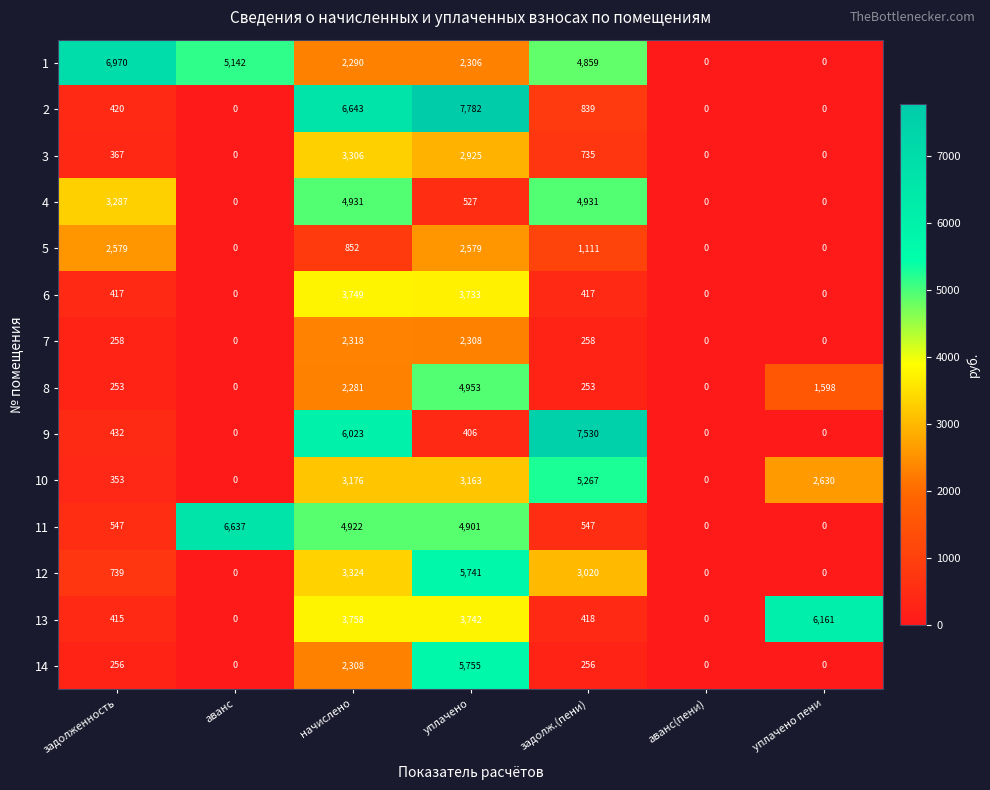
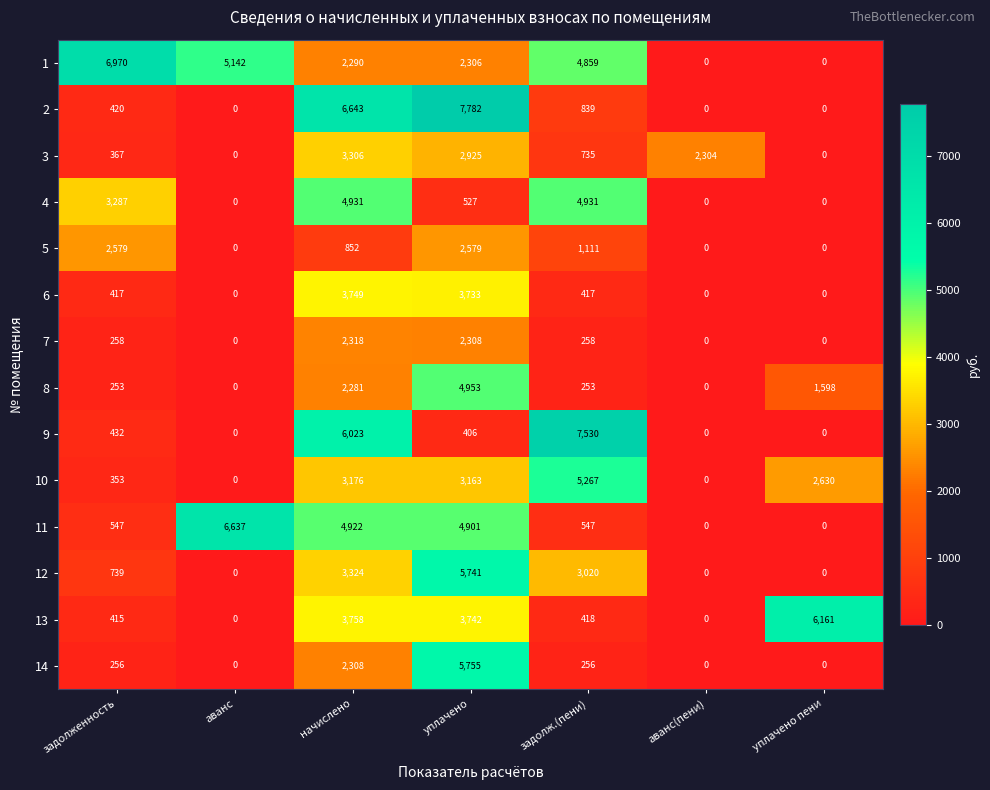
  {
    "1": {
      "задолженность": "6,970",
      "аванс": "5,142",
      "начислено": "2,290",
      "уплачено": "2,306",
      "задолж.(пени)": "4,859",
      "аванс(пени)": "0",
      "уплачено пени": "0"
    },
    "2": {
      "задолженность": "420",
      "аванс": "0",
      "начислено": "6,643",
      "уплачено": "7,782",
      "задолж.(пени)": "839",
      "аванс(пени)": "0",
      "уплачено пени": "0"
    },
    "3": {
      "задолженность": "367",
      "аванс": "0",
      "начислено": "3,306",
      "уплачено": "2,925",
      "задолж.(пени)": "735",
-     "аванс(пени)": "0",
+     "аванс(пени)": "2,304",
      "уплачено пени": "0"
    },
    "4": {
      "задолженность": "3,287",
      "аванс": "0",
      "начислено": "4,931",
      "уплачено": "527",
      "задолж.(пени)": "4,931",
      "аванс(пени)": "0",
      "уплачено пени": "0"
    },
    "5": {
      "задолженность": "2,579",
      "аванс": "0",
      "начислено": "852",
      "уплачено": "2,579",
      "задолж.(пени)": "1,111",
      "аванс(пени)": "0",
      "уплачено пени": "0"
    },
    "6": {
      "задолженность": "417",
      "аванс": "0",
      "начислено": "3,749",
      "уплачено": "3,733",
      "задолж.(пени)": "417",
      "аванс(пени)": "0",
      "уплачено пени": "0"
    },
    "7": {
      "задолженность": "258",
      "аванс": "0",
      "начислено": "2,318",
      "уплачено": "2,308",
      "задолж.(пени)": "258",
      "аванс(пени)": "0",
      "уплачено пени": "0"
    },
    "8": {
      "задолженность": "253",
      "аванс": "0",
      "начислено": "2,281",
      "уплачено": "4,953",
      "задолж.(пени)": "253",
      "аванс(пени)": "0",
      "уплачено пени": "1,598"
    },
    "9": {
      "задолженность": "432",
      "аванс": "0",
      "начислено": "6,023",
      "уплачено": "406",
      "задолж.(пени)": "7,530",
      "аванс(пени)": "0",
      "уплачено пени": "0"
    },
    "10": {
      "задолженность": "353",
      "аванс": "0",
      "начислено": "3,176",
      "уплачено": "3,163",
      "задолж.(пени)": "5,267",
      "аванс(пени)": "0",
      "уплачено пени": "2,630"
    },
    "11": {
      "задолженность": "547",
      "аванс": "6,637",
      "начислено": "4,922",
      "уплачено": "4,901",
      "задолж.(пени)": "547",
      "аванс(пени)": "0",
      "уплачено пени": "0"
    },
    "12": {
      "задолженность": "739",
      "аванс": "0",
      "начислено": "3,324",
      "уплачено": "5,741",
      "задолж.(пени)": "3,020",
      "аванс(пени)": "0",
      "уплачено пени": "0"
    },
    "13": {
      "задолженность": "415",
      "аванс": "0",
      "начислено": "3,758",
      "уплачено": "3,742",
      "задолж.(пени)": "418",
      "аванс(пени)": "0",
      "уплачено пени": "6,161"
    },
    "14": {
      "задолженность": "256",
      "аванс": "0",
      "начислено": "2,308",
      "уплачено": "5,755",
      "задолж.(пени)": "256",
      "аванс(пени)": "0",
      "уплачено пени": "0"
    }
  }
